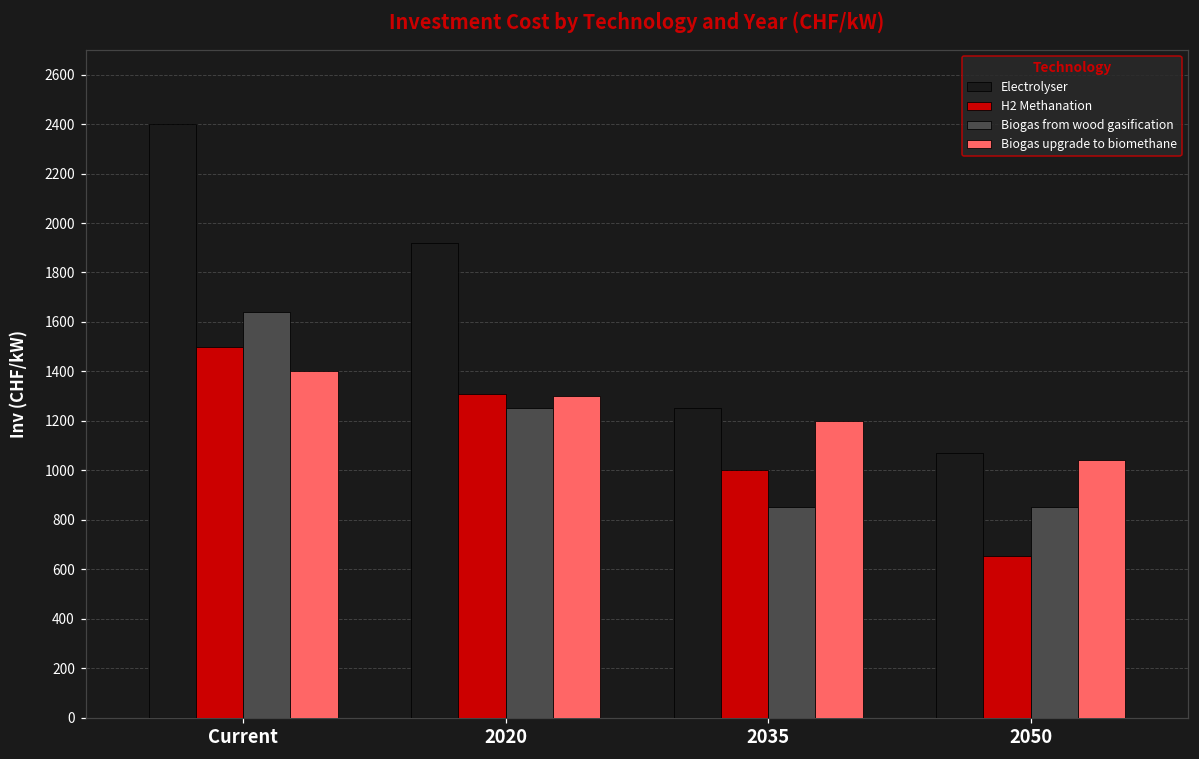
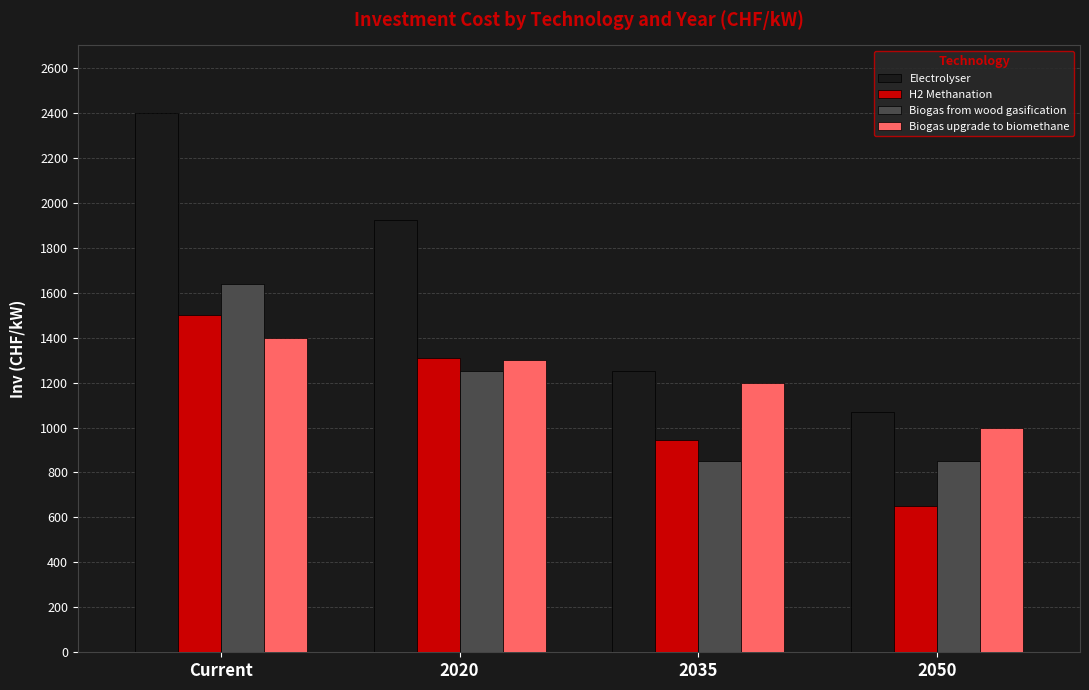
  {
    "Electrolyser": {
      "Current": 2400,
      "2020": 1920,
      "2035": 1250,
      "2050": 1070
    },
    "H2 Methanation": {
      "Current": 1500,
      "2020": 1310,
-     "2035": 1000,
+     "2035": 950,
      "2050": 650
    },
    "Biogas from wood gasification": {
      "Current": 1640,
      "2020": 1250,
      "2035": 850,
      "2050": 850
    },
    "Biogas upgrade to biomethane": {
      "Current": 1400,
      "2020": 1300,
      "2035": 1200,
-     "2050": 1040
+     "2050": 1000
    }
  }
